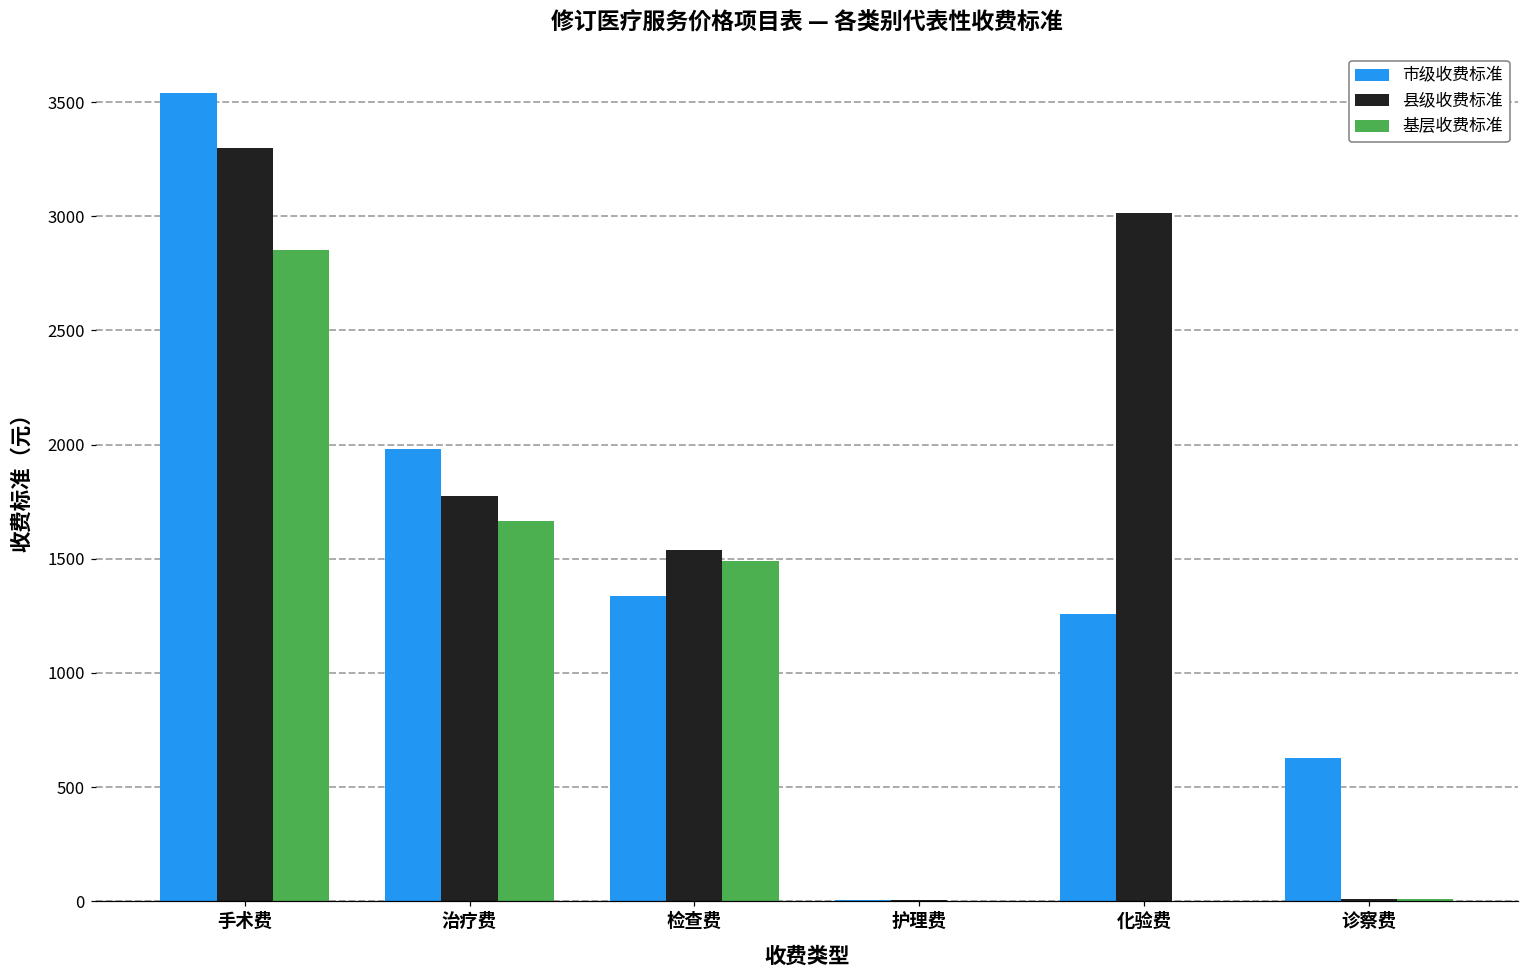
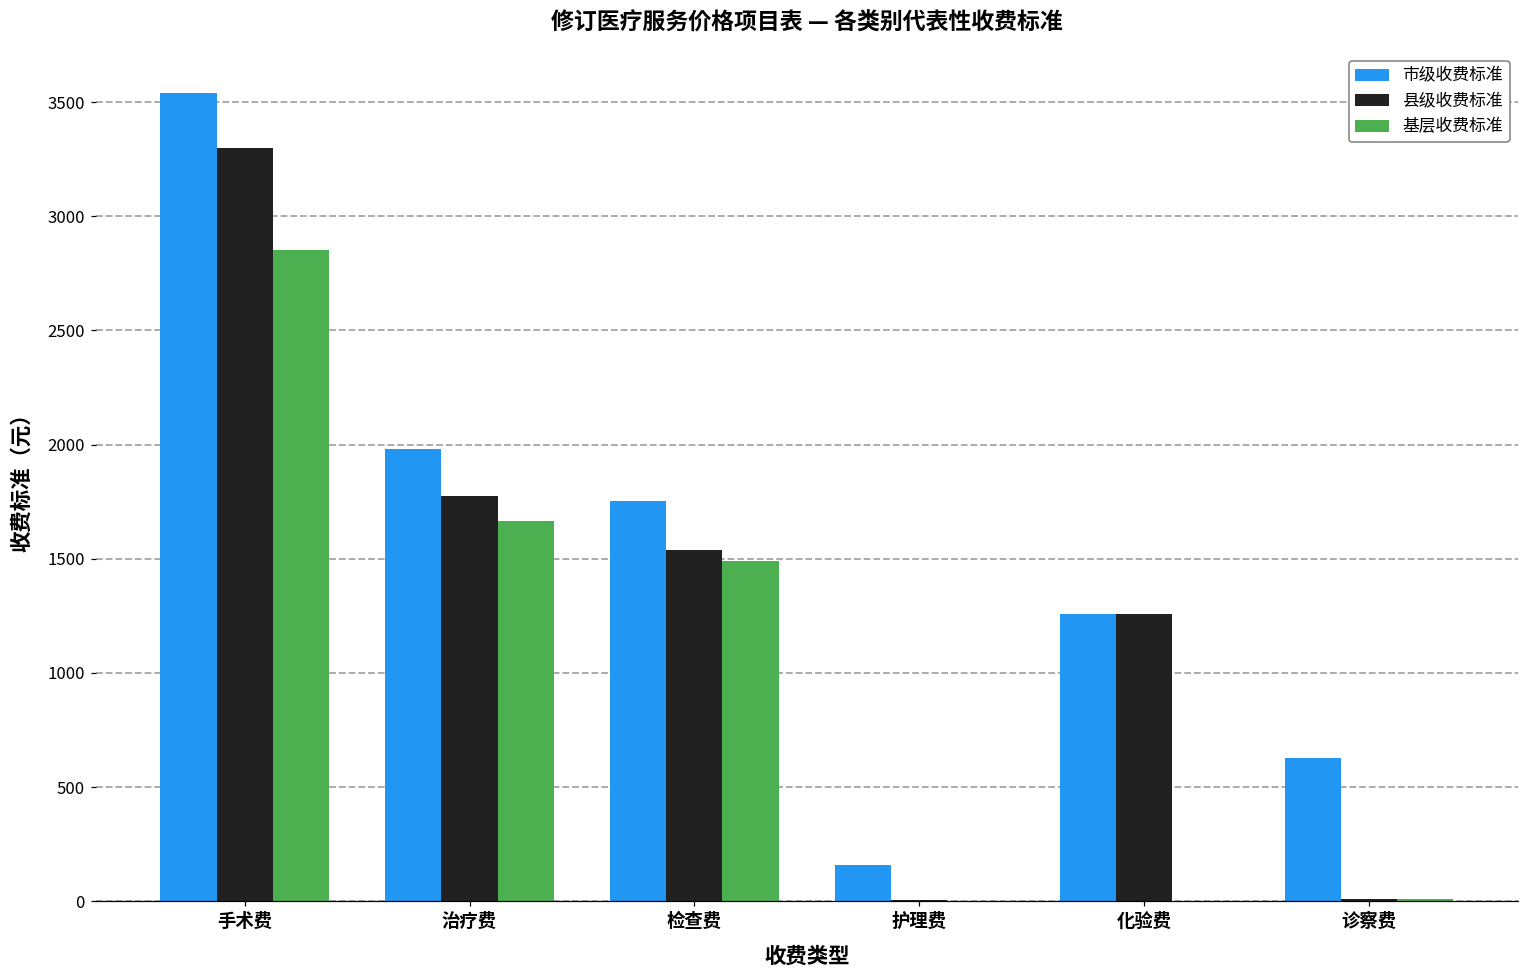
  {
    "市级收费标准": {
      "手术费": 3540,
      "治疗费": 1980,
-     "检查费": 1340,
-     "护理费": 0,
+     "检查费": 1760,
+     "护理费": 160,
      "化验费": 1260,
      "诊察费": 630
    },
    "县级收费标准": {
      "手术费": 3300,
      "治疗费": 1770,
      "检查费": 1540,
-     "化验费": 3010
+     "化验费": 1260
    },
    "基层收费标准": {
      "手术费": 2850,
      "治疗费": 1670,
      "检查费": 1490,
      "护理费": 0,
      "化验费": 0
    }
  }
